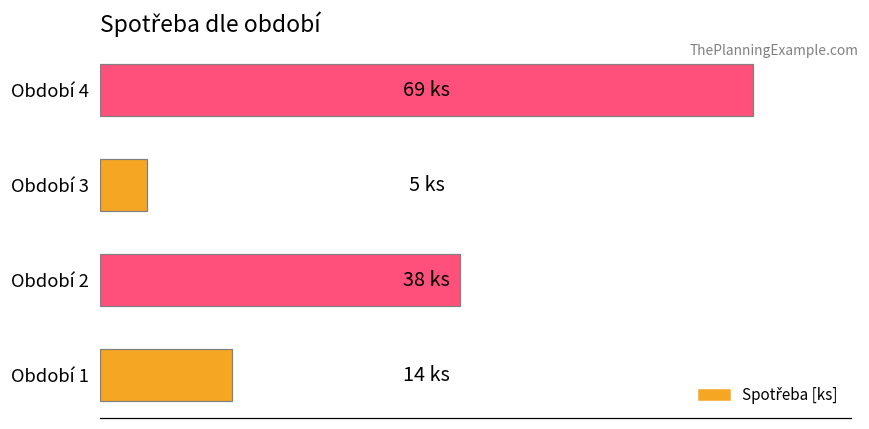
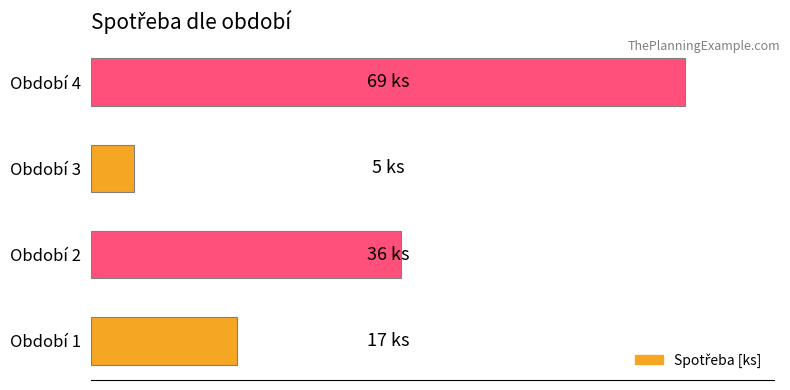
  {
    "Období 4": 69,
-   "Období 2": 38,
-   "Období 1": 14
+   "Období 2": 36,
+   "Období 1": 17
  }
